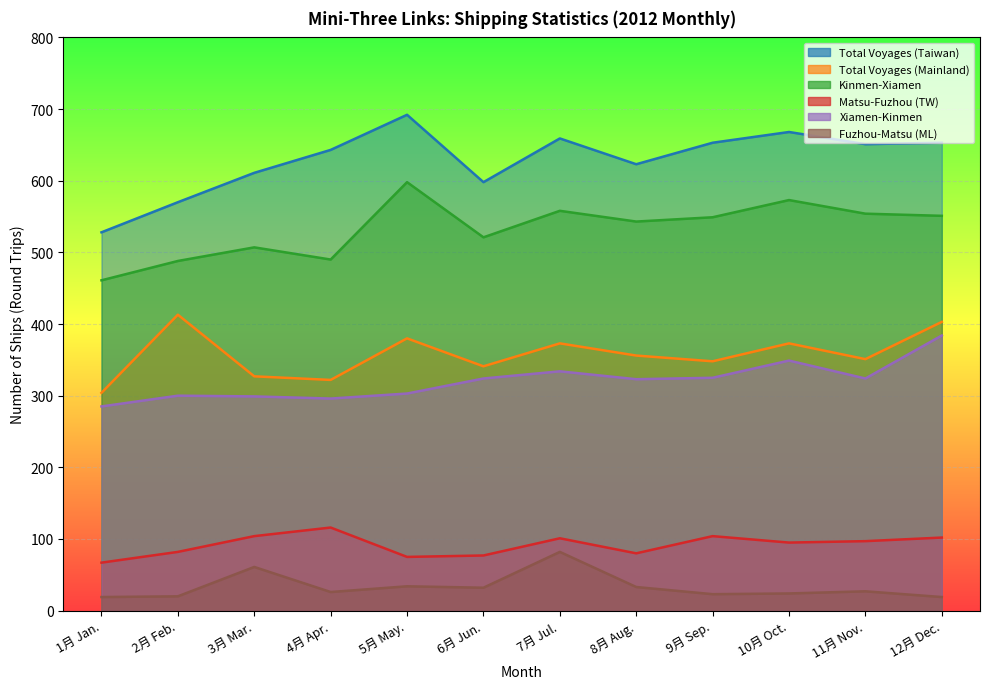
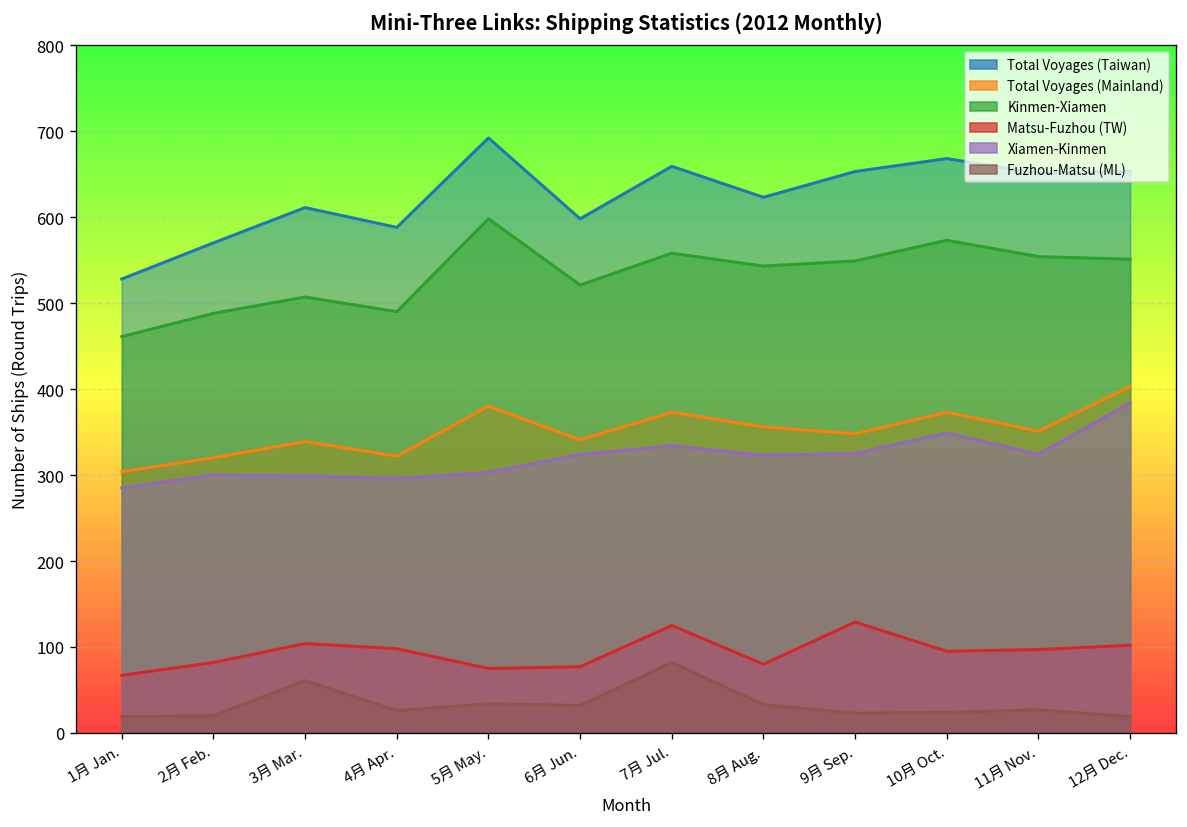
  {
    "Total Voyages (Taiwan)": {
      "1月 Jan.": 530,
      "2月 Feb.": 570,
      "3月 Mar.": 610,
-     "4月 Apr.": 640,
+     "4月 Apr.": 590,
      "5月 May.": 690,
      "6月 Jun.": 600,
      "7月 Jul.": 660,
      "8月 Aug.": 620,
      "9月 Sep.": 650,
      "10月 Oct.": 670,
      "11月 Nov.": 650
    },
    "Total Voyages (Mainland)": {
      "1月 Jan.": 300,
-     "2月 Feb.": 410,
-     "3月 Mar.": 330,
+     "2月 Feb.": 320,
+     "3月 Mar.": 340,
      "4月 Apr.": 320,
      "5月 May.": 380,
      "6月 Jun.": 340,
      "7月 Jul.": 370,
      "8月 Aug.": 360,
      "9月 Sep.": 350,
      "10月 Oct.": 370,
      "11月 Nov.": 350,
      "12月 Dec.": 400
    },
    "Kinmen-Xiamen": {
      "1月 Jan.": 460,
      "2月 Feb.": 490,
      "3月 Mar.": 510,
      "4月 Apr.": 490,
      "5月 May.": 600,
      "6月 Jun.": 520,
      "7月 Jul.": 560,
      "8月 Aug.": 540,
      "9月 Sep.": 550,
      "10月 Oct.": 570,
      "11月 Nov.": 550,
      "12月 Dec.": 550
    },
    "Matsu-Fuzhou (TW)": {
      "1月 Jan.": 70,
      "2月 Feb.": 80,
      "3月 Mar.": 100,
-     "4月 Apr.": 120,
+     "4月 Apr.": 100,
      "5月 May.": 80,
      "6月 Jun.": 80,
-     "7月 Jul.": 100,
+     "7月 Jul.": 130,
      "8月 Aug.": 80,
-     "9月 Sep.": 100,
+     "9月 Sep.": 130,
      "10月 Oct.": 100,
      "11月 Nov.": 100,
      "12月 Dec.": 100
    },
    "Xiamen-Kinmen": {
      "1月 Jan.": 290,
      "2月 Feb.": 300,
      "3月 Mar.": 300,
      "4月 Apr.": 300,
      "5月 May.": 300,
      "6月 Jun.": 320,
      "7月 Jul.": 330,
      "8月 Aug.": 320,
      "9月 Sep.": 330,
      "10月 Oct.": 350,
      "11月 Nov.": 320,
      "12月 Dec.": 380
    },
    "Fuzhou-Matsu (ML)": {
      "1月 Jan.": 20,
      "2月 Feb.": 20,
      "3月 Mar.": 60,
      "4月 Apr.": 30,
      "5月 May.": 30,
      "6月 Jun.": 30,
      "7月 Jul.": 80,
      "8月 Aug.": 30,
      "9月 Sep.": 20,
      "10月 Oct.": 20,
      "11月 Nov.": 30,
      "12月 Dec.": 20
    }
  }
